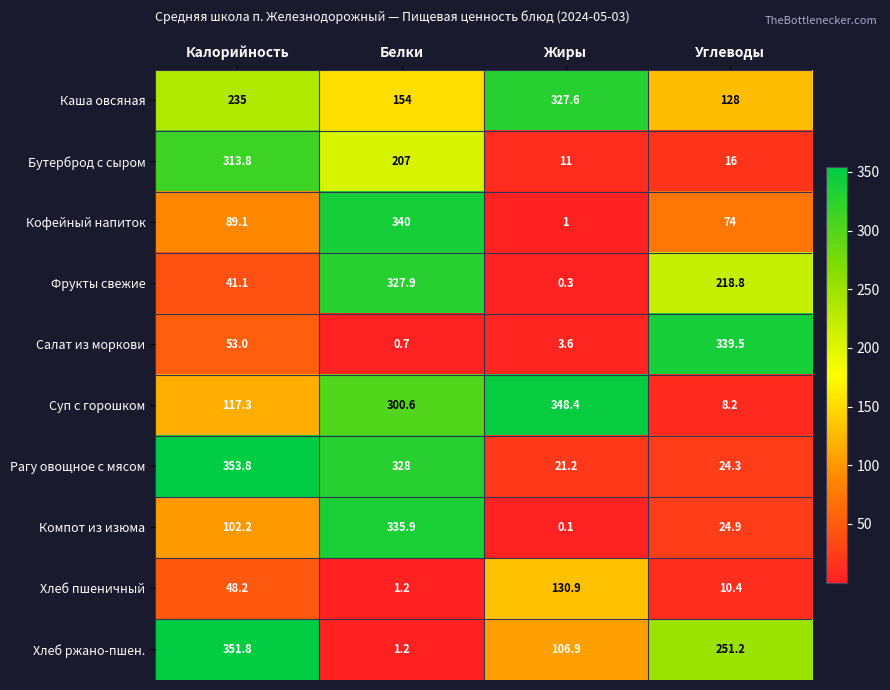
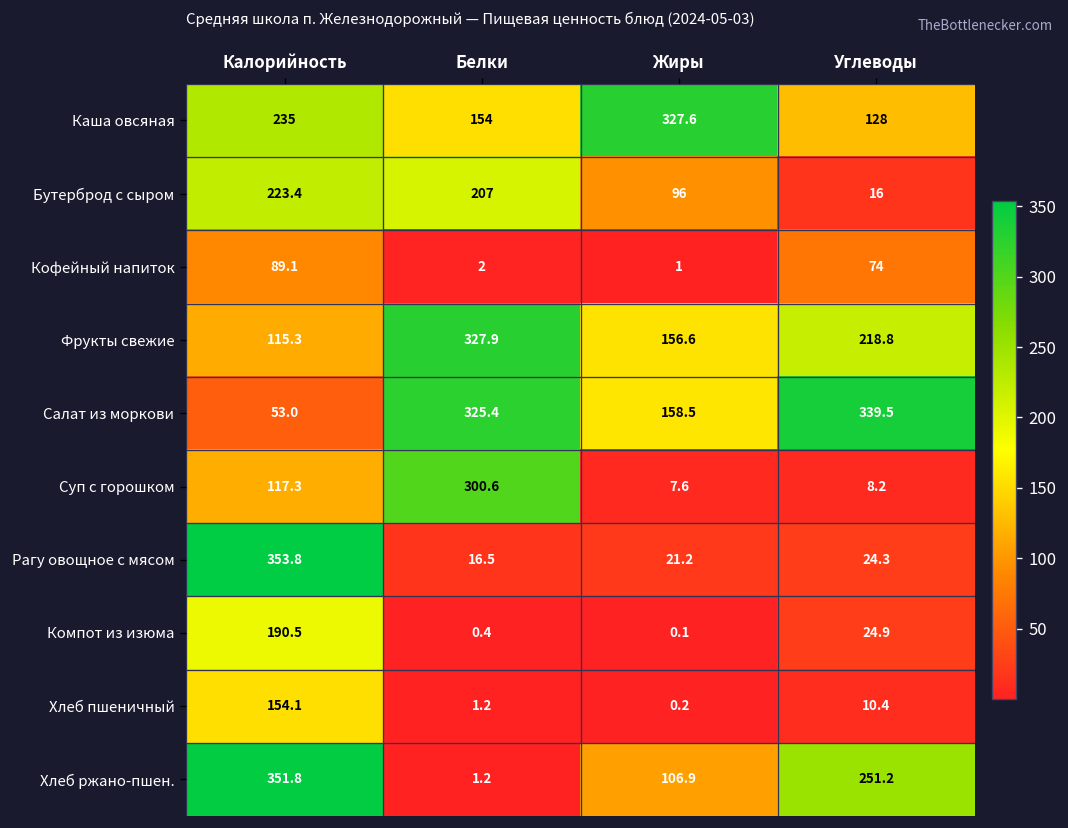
  {
    "Каша овсяная": {
      "Калорийность": 235,
      "Белки": 154,
      "Жиры": 327.6,
      "Углеводы": 128
    },
    "Бутерброд с сыром": {
-     "Калорийность": 313.8,
+     "Калорийность": 223.4,
      "Белки": 207,
-     "Жиры": 11,
+     "Жиры": 96,
      "Углеводы": 16
    },
    "Кофейный напиток": {
      "Калорийность": 89.1,
-     "Белки": 340,
+     "Белки": 2,
      "Жиры": 1,
      "Углеводы": 74
    },
    "Фрукты свежие": {
-     "Калорийность": 41.1,
+     "Калорийность": 115.3,
      "Белки": 327.9,
-     "Жиры": 0.3,
+     "Жиры": 156.6,
      "Углеводы": 218.8
    },
    "Салат из моркови": {
      "Калорийность": 53.0,
-     "Белки": 0.7,
-     "Жиры": 3.6,
+     "Белки": 325.4,
+     "Жиры": 158.5,
      "Углеводы": 339.5
    },
    "Суп с горошком": {
      "Калорийность": 117.3,
      "Белки": 300.6,
-     "Жиры": 348.4,
+     "Жиры": 7.6,
      "Углеводы": 8.2
    },
    "Рагу овощное с мясом": {
      "Калорийность": 353.8,
-     "Белки": 328,
+     "Белки": 16.5,
      "Жиры": 21.2,
      "Углеводы": 24.3
    },
    "Компот из изюма": {
-     "Калорийность": 102.2,
-     "Белки": 335.9,
+     "Калорийность": 190.5,
+     "Белки": 0.4,
      "Жиры": 0.1,
      "Углеводы": 24.9
    },
    "Хлеб пшеничный": {
-     "Калорийность": 48.2,
+     "Калорийность": 154.1,
      "Белки": 1.2,
-     "Жиры": 130.9,
+     "Жиры": 0.2,
      "Углеводы": 10.4
    },
    "Хлеб ржано-пшен.": {
      "Калорийность": 351.8,
      "Белки": 1.2,
      "Жиры": 106.9,
      "Углеводы": 251.2
    }
  }
